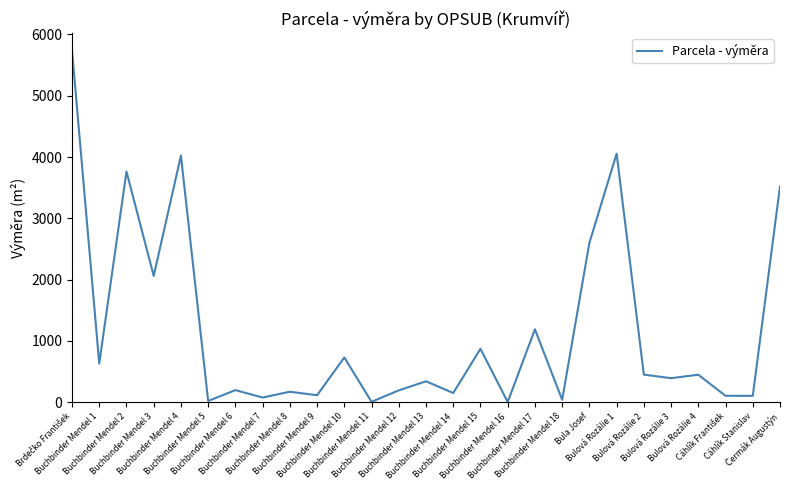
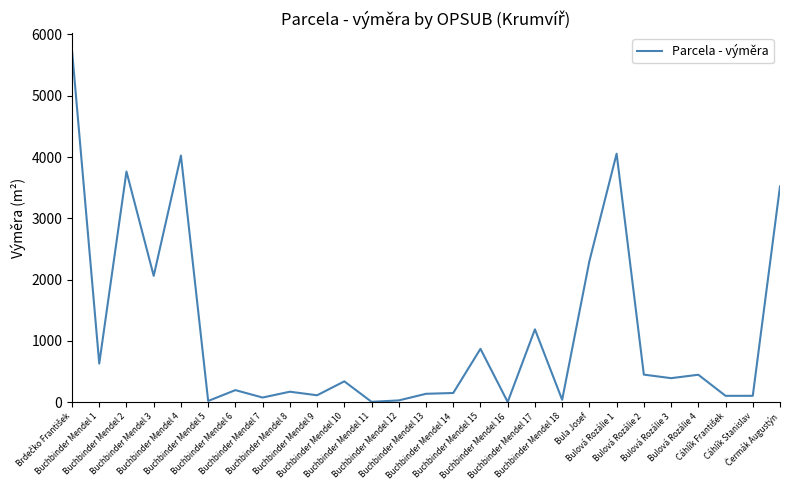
  {
    "Brdečko František": 5700,
    "Buchbinder Mendel 1": 600,
    "Buchbinder Mendel 2": 3800,
    "Buchbinder Mendel 3": 2100,
    "Buchbinder Mendel 4": 4000,
    "Buchbinder Mendel 5": 0,
    "Buchbinder Mendel 6": 200,
    "Buchbinder Mendel 7": 100,
    "Buchbinder Mendel 8": 200,
    "Buchbinder Mendel 9": 100,
-   "Buchbinder Mendel 10": 700,
+   "Buchbinder Mendel 10": 300,
    "Buchbinder Mendel 11": 0,
-   "Buchbinder Mendel 12": 200,
-   "Buchbinder Mendel 13": 300,
+   "Buchbinder Mendel 12": 0,
+   "Buchbinder Mendel 13": 100,
    "Buchbinder Mendel 14": 100,
    "Buchbinder Mendel 15": 900,
    "Buchbinder Mendel 16": 0,
    "Buchbinder Mendel 17": 1200,
    "Buchbinder Mendel 18": 0,
-   "Bula Josef": 2600,
+   "Bula Josef": 2300,
    "Bulová Rozálie 1": 4100,
    "Bulová Rozálie 2": 400,
    "Bulová Rozálie 3": 400,
    "Bulová Rozálie 4": 400,
    "Cáhlík František": 100,
    "Cáhlík Stanislav": 100,
    "Čermák Augustýn": 3500
  }
